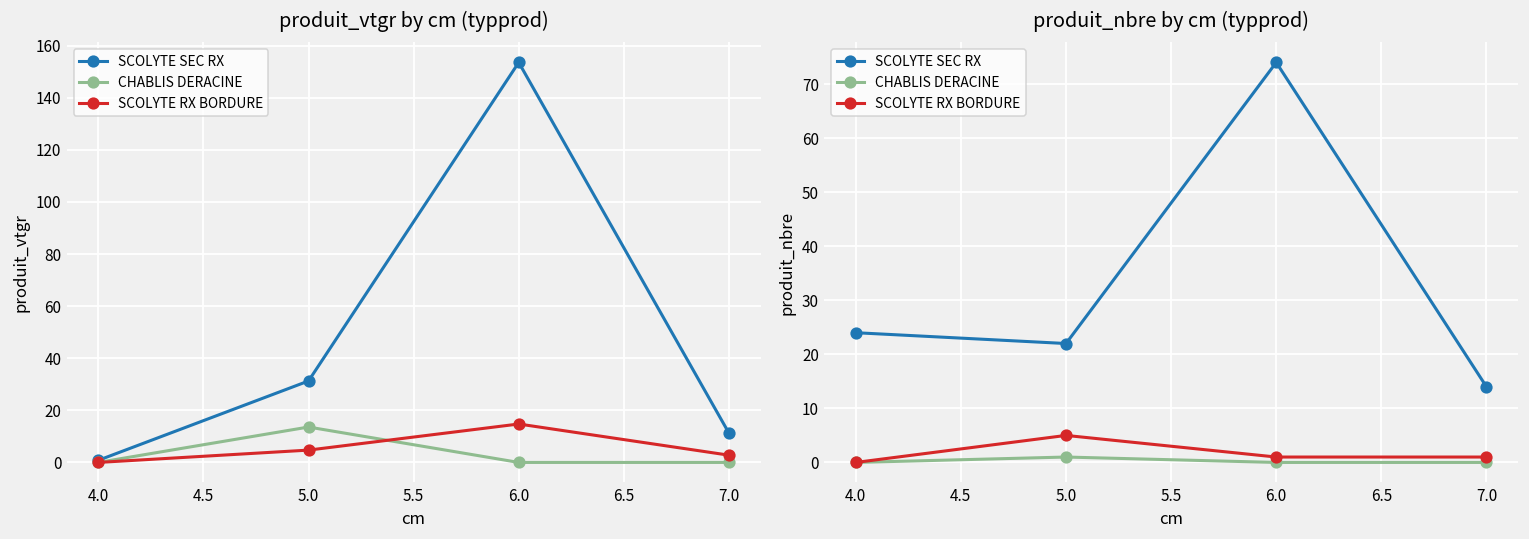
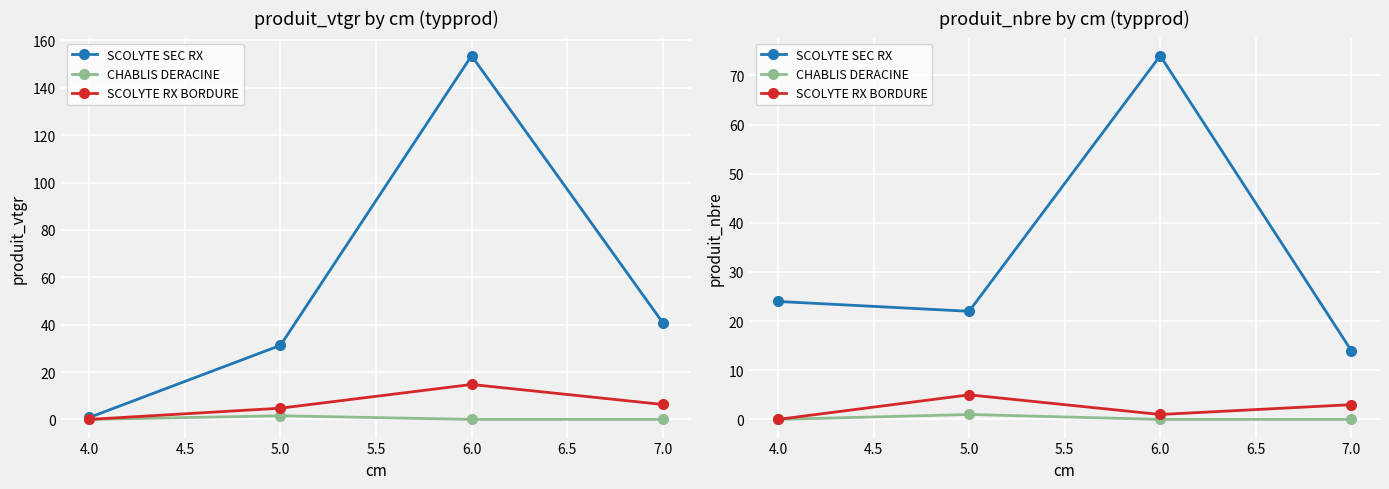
  {
    "produit_vtgr by cm (typprod)": {
      "SCOLYTE SEC RX": {
        "5.0": 31,
        "6.0": 154,
-       "7.0": 11
+       "7.0": 41
      },
      "CHABLIS DERACINE": {
-       "5.0": 14,
+       "5.0": 2,
        "6.0": 0,
        "7.0": 0
      },
      "SCOLYTE RX BORDURE": {
        "5.0": 5,
        "6.0": 15,
-       "7.0": 3
+       "7.0": 6
      }
    },
    "produit_nbre by cm (typprod)": {
      "SCOLYTE SEC RX": {
        "4.0": 24,
        "5.0": 22,
        "6.0": 74,
        "7.0": 14
      },
      "CHABLIS DERACINE": {
        "5.0": 1,
        "6.0": 0,
        "7.0": 0
      },
      "SCOLYTE RX BORDURE": {
        "5.0": 5,
        "6.0": 1,
-       "7.0": 1
+       "7.0": 3
      }
    }
  }
